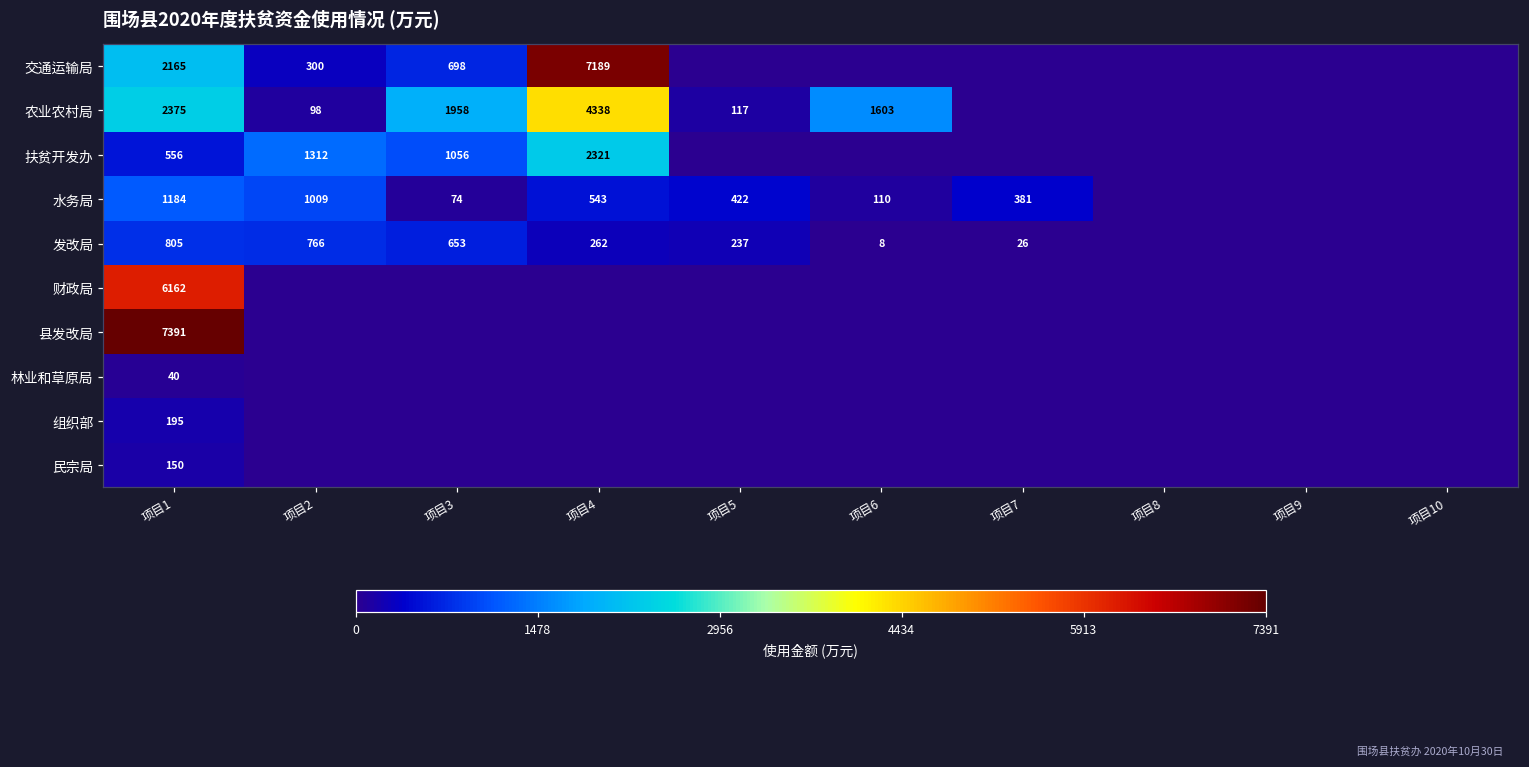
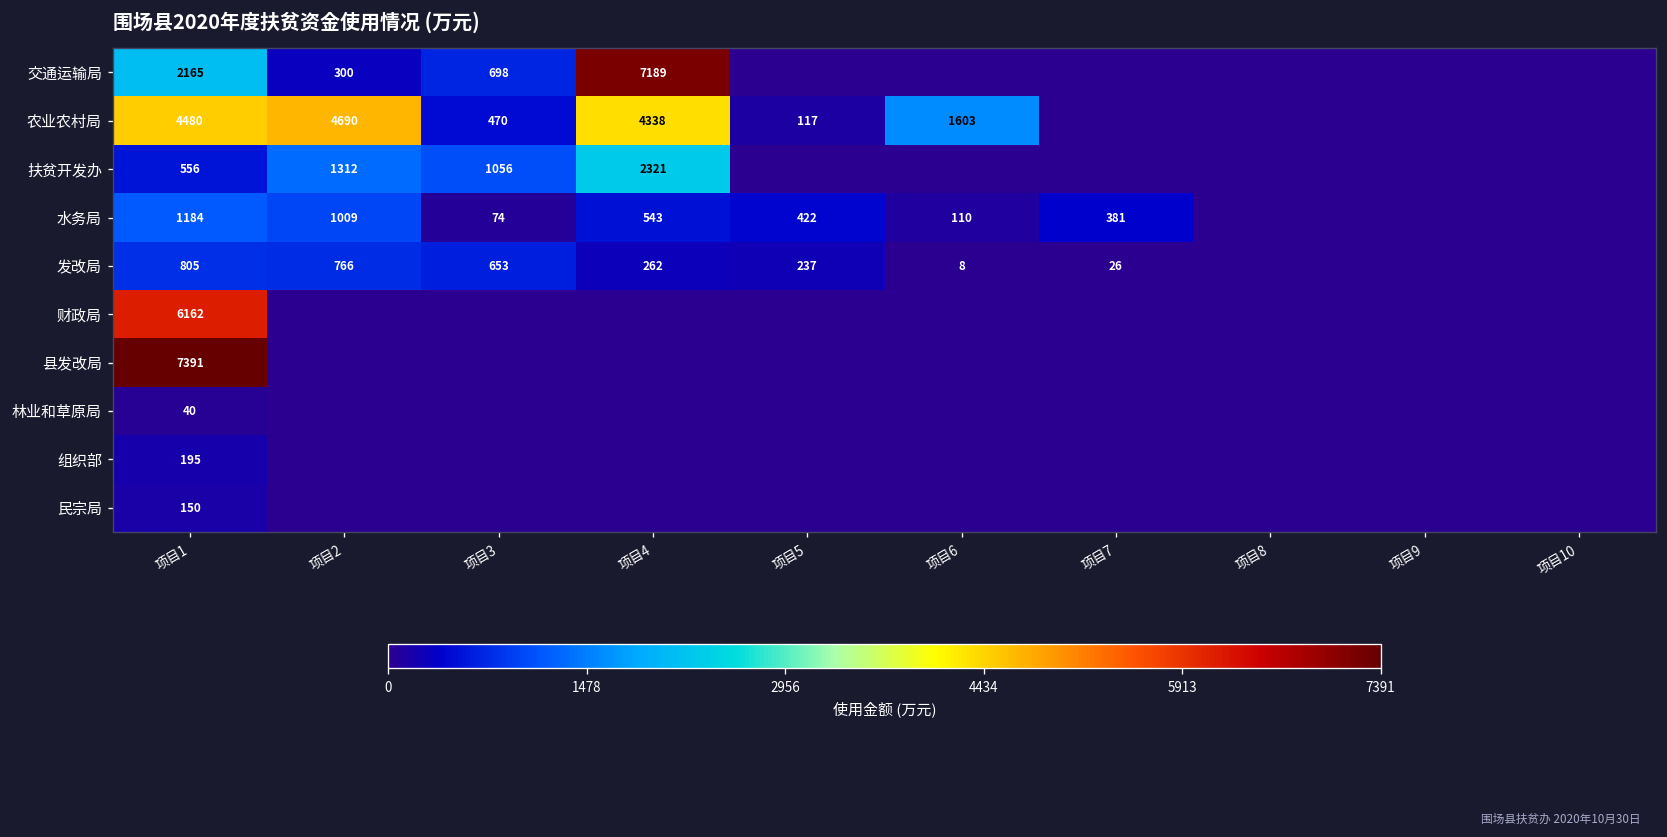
  {
    "交通运输局": {
      "项目1": 2165,
      "项目2": 300,
      "项目3": 698,
      "项目4": 7189
    },
    "农业农村局": {
-     "项目1": 2375,
-     "项目2": 98,
-     "项目3": 1958,
+     "项目1": 4480,
+     "项目2": 4690,
+     "项目3": 470,
      "项目4": 4338,
      "项目5": 117,
      "项目6": 1603
    },
    "扶贫开发办": {
      "项目1": 556,
      "项目2": 1312,
      "项目3": 1056,
      "项目4": 2321
    },
    "水务局": {
      "项目1": 1184,
      "项目2": 1009,
      "项目3": 74,
      "项目4": 543,
      "项目5": 422,
      "项目6": 110,
      "项目7": 381
    },
    "发改局": {
      "项目1": 805,
      "项目2": 766,
      "项目3": 653,
      "项目4": 262,
      "项目5": 237,
      "项目6": 8,
      "项目7": 26
    },
    "财政局": {
      "项目1": 6162
    },
    "县发改局": {
      "项目1": 7391
    },
    "林业和草原局": {
      "项目1": 40
    },
    "组织部": {
      "项目1": 195
    },
    "民宗局": {
      "项目1": 150
    }
  }
